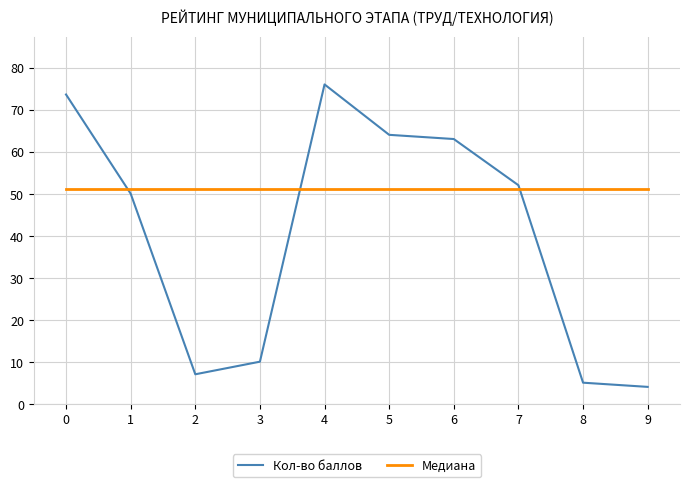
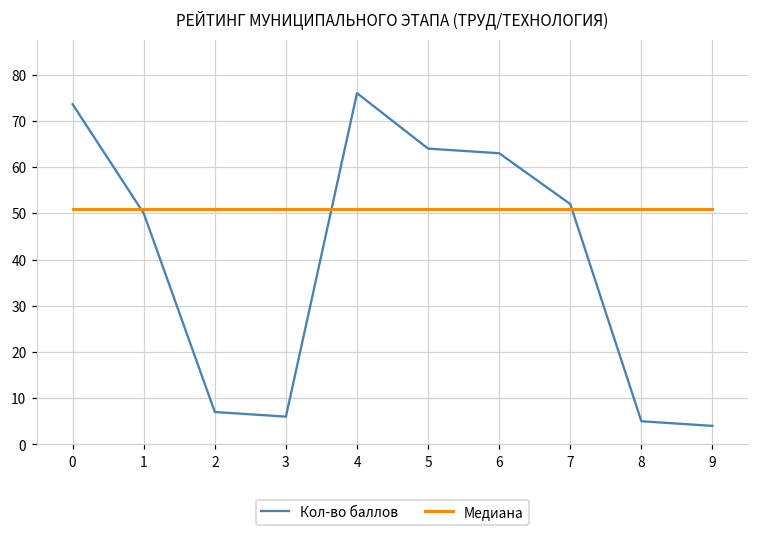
  {
    "Кол-во баллов": {
      "0": 74,
      "1": 50,
      "2": 7,
-     "3": 10,
+     "3": 6,
      "4": 76,
      "5": 64,
      "6": 63,
      "7": 52,
      "8": 5,
      "9": 4
    },
    "Медиана": {
      "0": 51,
      "1": 51,
      "2": 51,
      "3": 51,
      "4": 51,
      "5": 51,
      "6": 51,
      "7": 51,
      "8": 51,
      "9": 51
    }
  }
